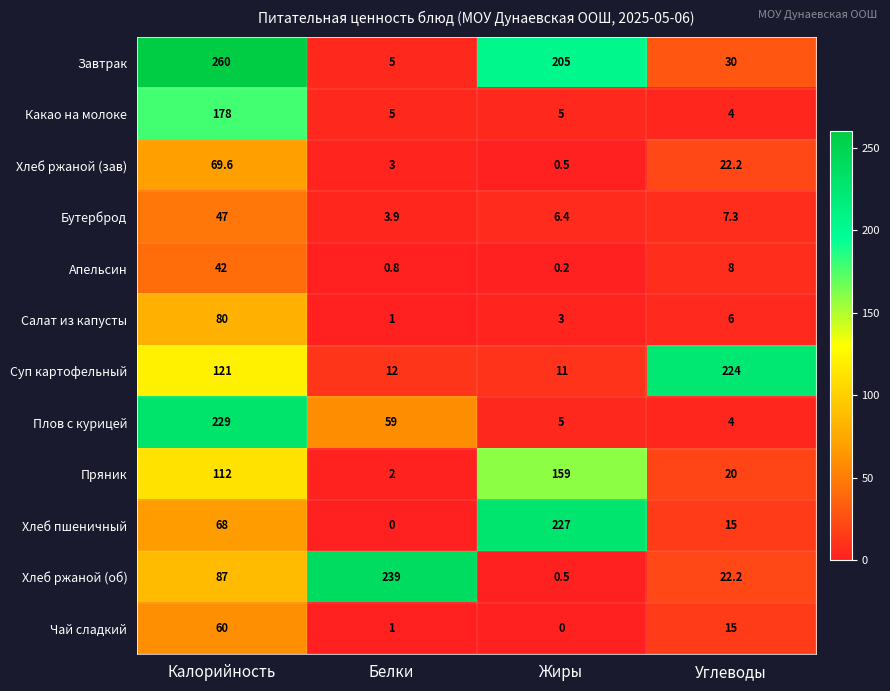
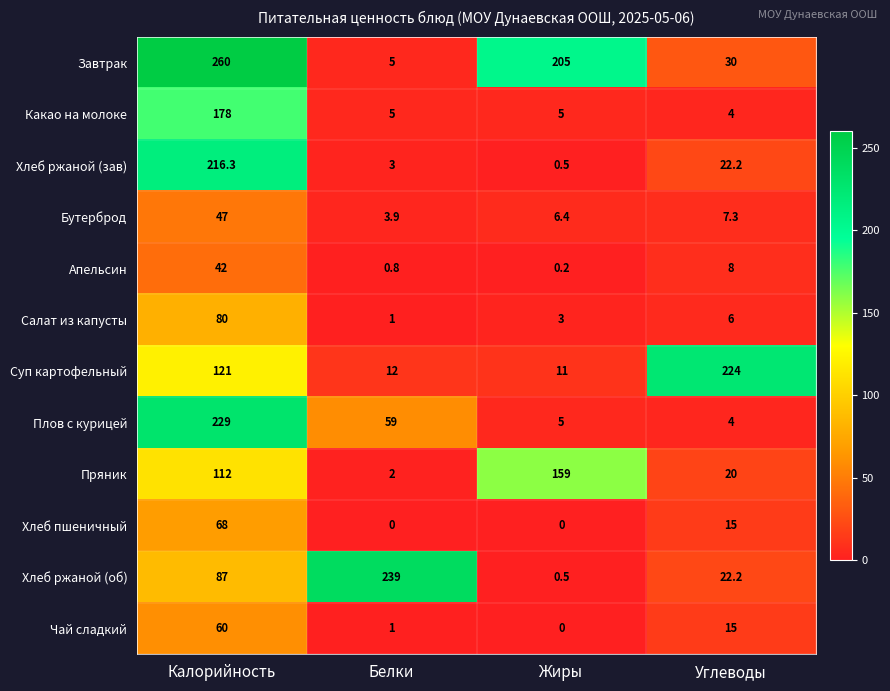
  {
    "Завтрак": {
      "Калорийность": 260,
      "Белки": 5,
      "Жиры": 205,
      "Углеводы": 30
    },
    "Какао на молоке": {
      "Калорийность": 178,
      "Белки": 5,
      "Жиры": 5,
      "Углеводы": 4
    },
    "Хлеб ржаной (зав)": {
-     "Калорийность": 69.6,
+     "Калорийность": 216.3,
      "Белки": 3,
      "Жиры": 0.5,
      "Углеводы": 22.2
    },
    "Бутерброд": {
      "Калорийность": 47,
      "Белки": 3.9,
      "Жиры": 6.4,
      "Углеводы": 7.3
    },
    "Апельсин": {
      "Калорийность": 42,
      "Белки": 0.8,
      "Жиры": 0.2,
      "Углеводы": 8
    },
    "Салат из капусты": {
      "Калорийность": 80,
      "Белки": 1,
      "Жиры": 3,
      "Углеводы": 6
    },
    "Суп картофельный": {
      "Калорийность": 121,
      "Белки": 12,
      "Жиры": 11,
      "Углеводы": 224
    },
    "Плов с курицей": {
      "Калорийность": 229,
      "Белки": 59,
      "Жиры": 5,
      "Углеводы": 4
    },
    "Пряник": {
      "Калорийность": 112,
      "Белки": 2,
      "Жиры": 159,
      "Углеводы": 20
    },
    "Хлеб пшеничный": {
      "Калорийность": 68,
      "Белки": 0,
-     "Жиры": 227,
+     "Жиры": 0,
      "Углеводы": 15
    },
    "Хлеб ржаной (об)": {
      "Калорийность": 87,
      "Белки": 239,
      "Жиры": 0.5,
      "Углеводы": 22.2
    },
    "Чай сладкий": {
      "Калорийность": 60,
      "Белки": 1,
      "Жиры": 0,
      "Углеводы": 15
    }
  }
